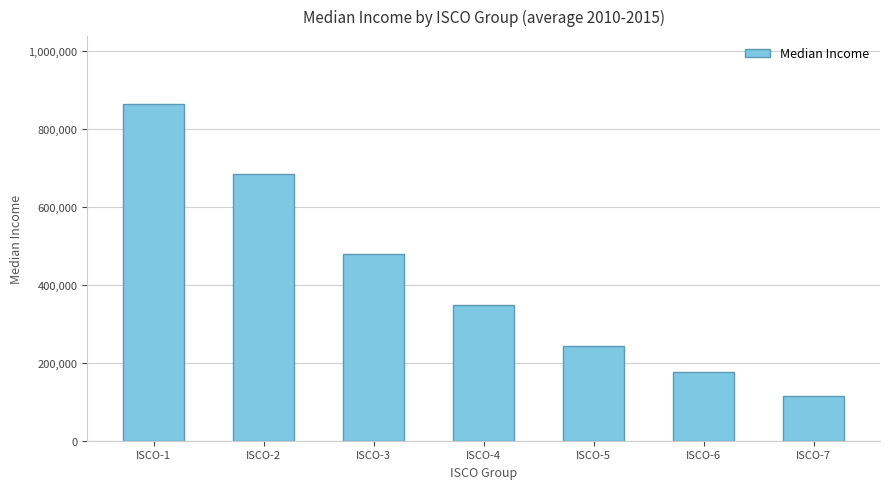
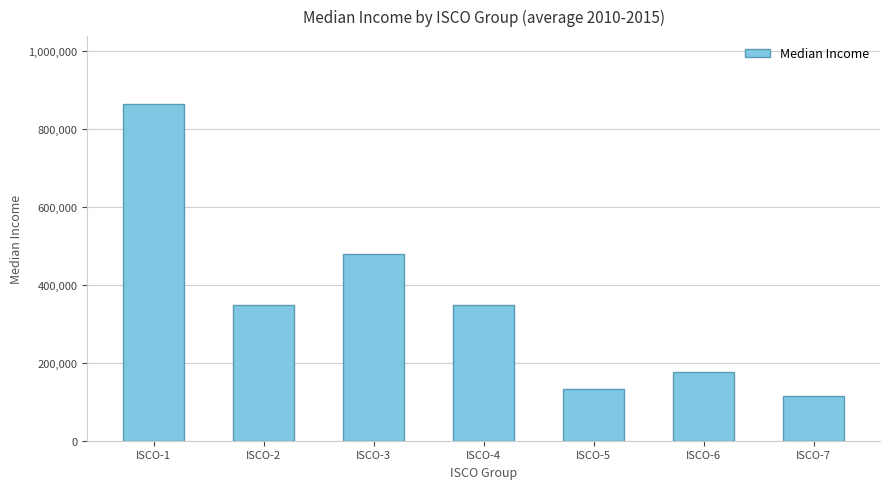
  {
    "ISCO-1": "870,000",
-   "ISCO-2": "680,000",
+   "ISCO-2": "350,000",
    "ISCO-3": "480,000",
    "ISCO-4": "350,000",
-   "ISCO-5": "240,000",
+   "ISCO-5": "130,000",
    "ISCO-6": "180,000",
    "ISCO-7": "110,000"
  }
